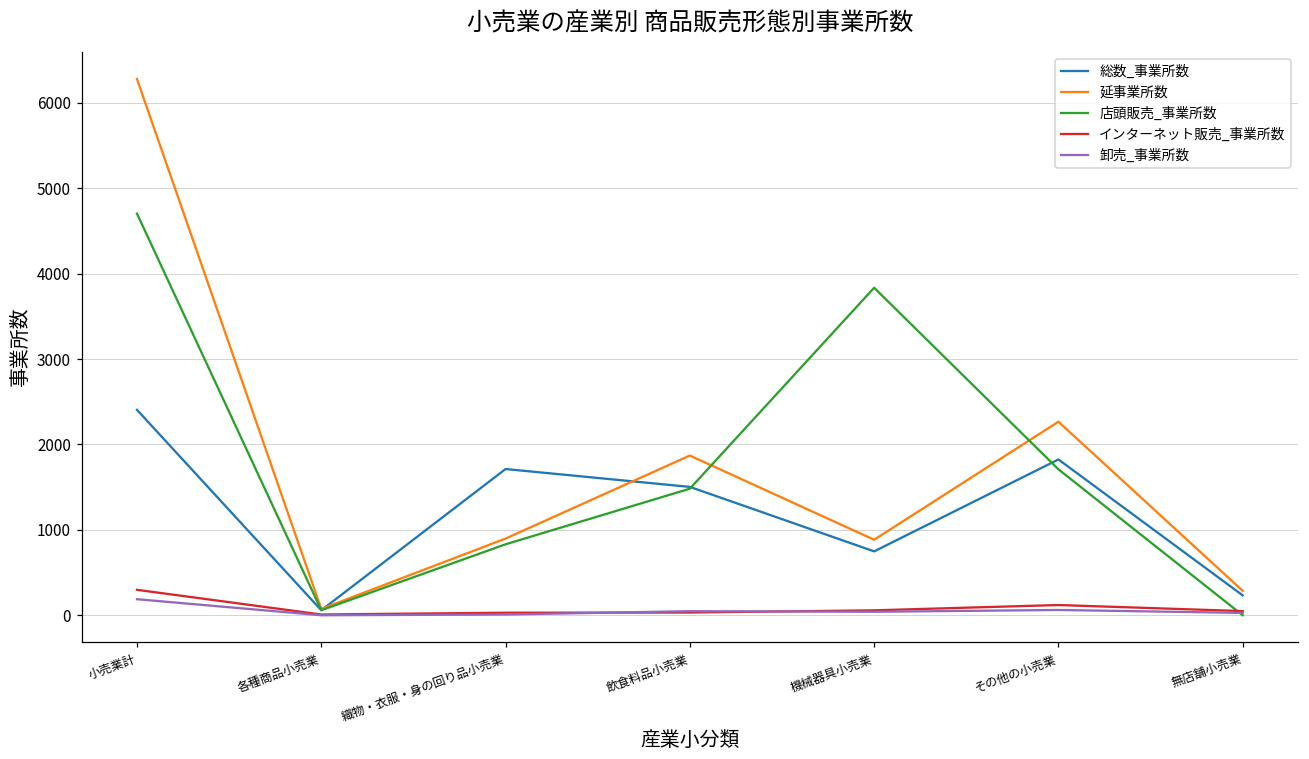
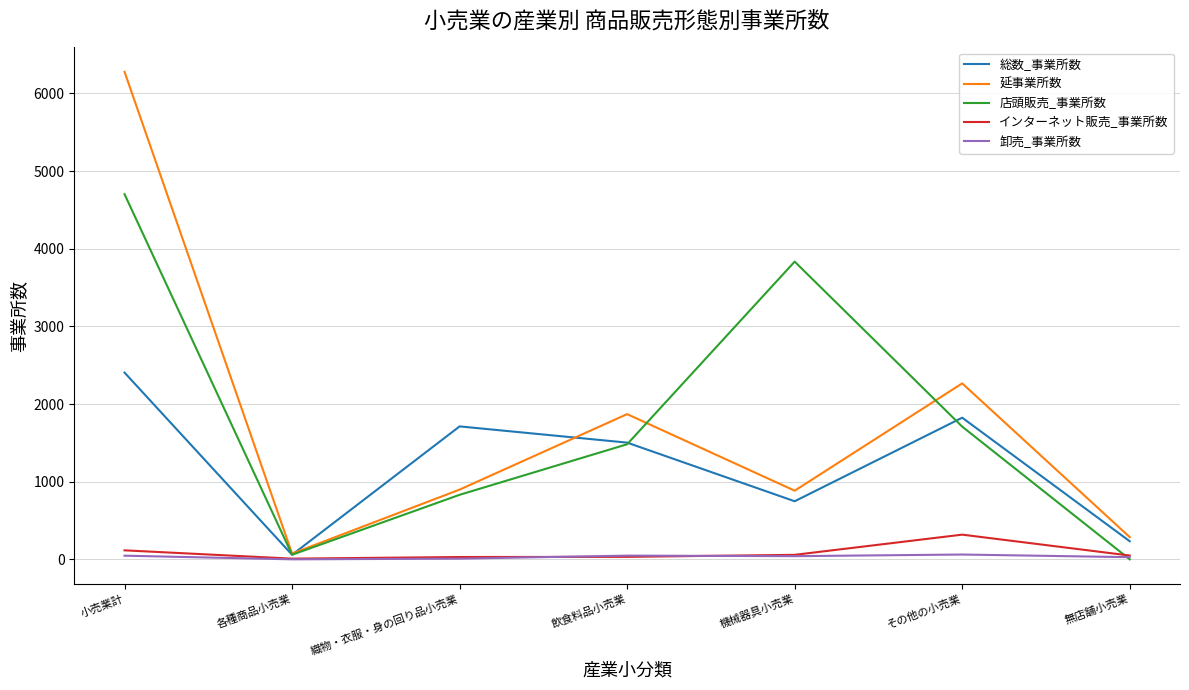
  {
    "総数_事業所数": {
      "小売業計": 2400,
      "織物・衣服・身の回り品小売業": 1700,
      "機械器具小売業": 700,
      "その他の小売業": 1800,
      "無店舗小売業": 200
    },
    "延事業所数": {
      "小売業計": 6300,
      "織物・衣服・身の回り品小売業": 900,
      "飲食料品小売業": 1900,
      "機械器具小売業": 900,
      "その他の小売業": 2300,
      "無店舗小売業": 300
    },
    "店頭販売_事業所数": {
      "小売業計": 4700,
      "織物・衣服・身の回り品小売業": 800,
      "機械器具小売業": 3800,
      "その他の小売業": 1700
    },
    "インターネット販売_事業所数": {
-     "小売業計": 300,
-     "その他の小売業": 100
+     "小売業計": 100,
+     "その他の小売業": 300
    },
    "卸売_事業所数": {
-     "小売業計": 200,
+     "小売業計": 0,
      "その他の小売業": 100
    }
  }
